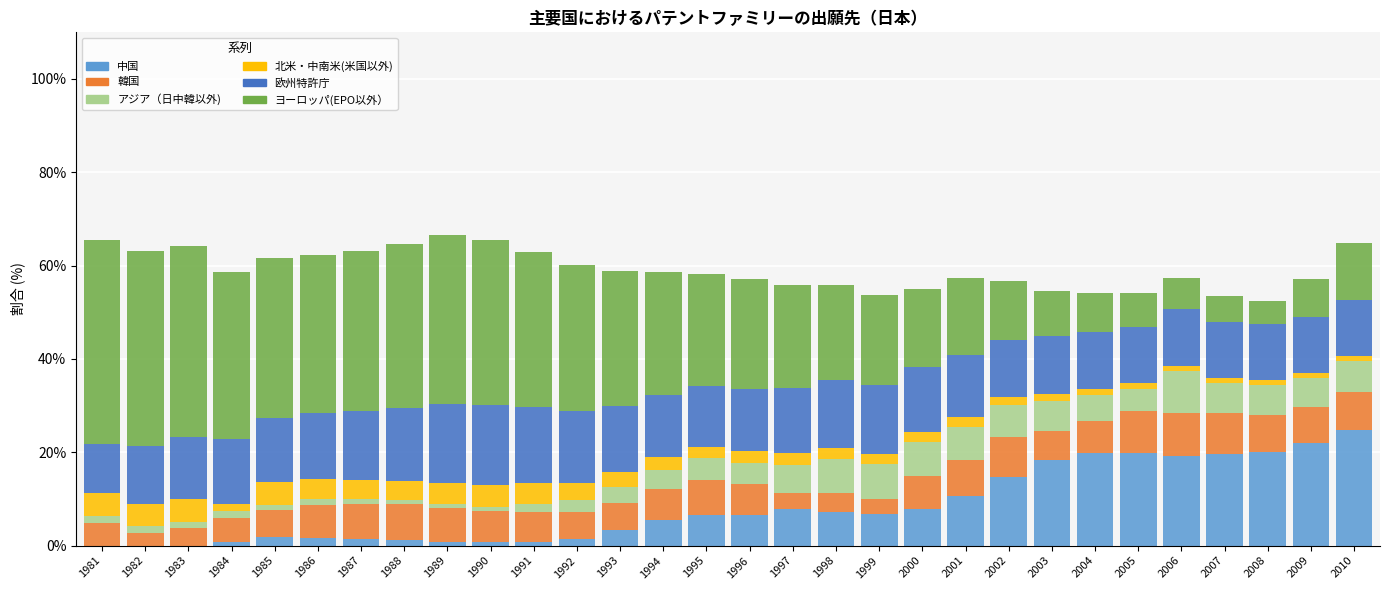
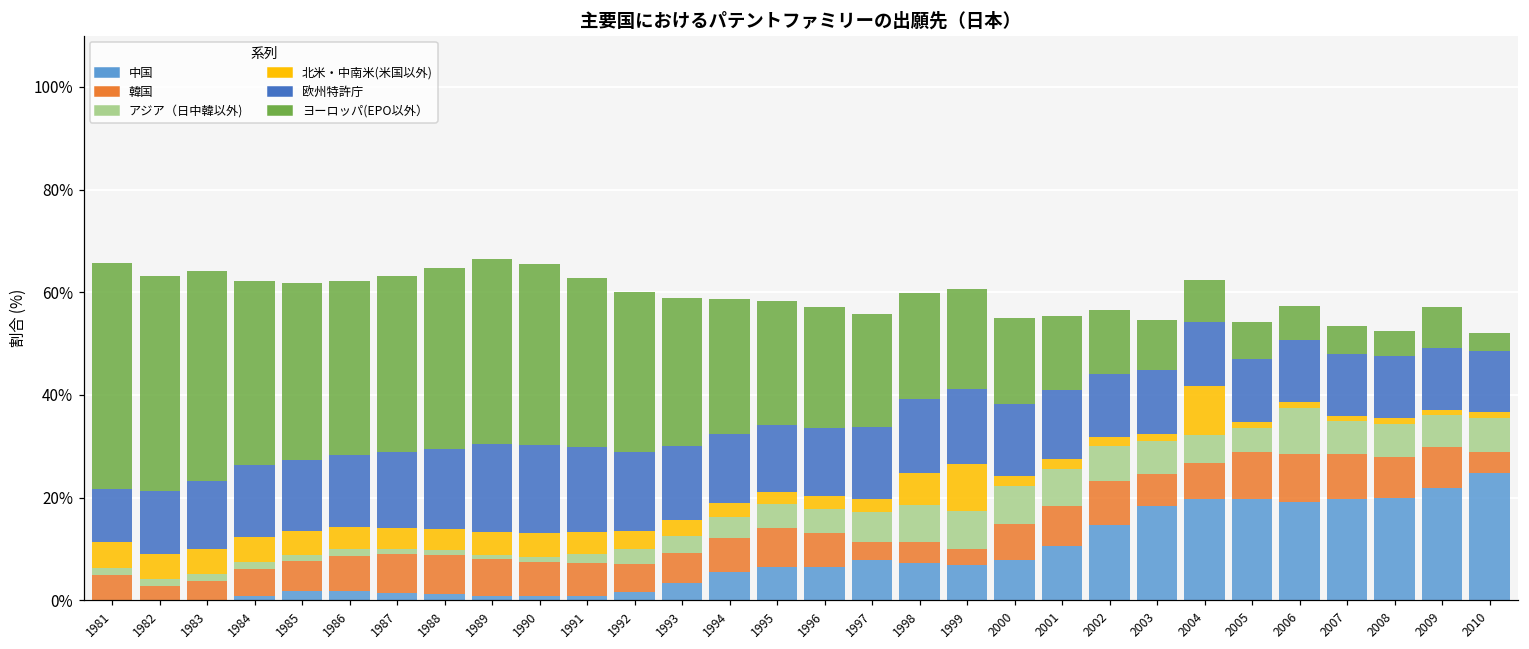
  {
    "韓国": {
      "1981": "5%",
      "1982": "3%",
      "1983": "4%",
      "1984": "5%",
      "1985": "6%",
      "1986": "7%",
      "1987": "7%",
      "1988": "8%",
      "1989": "7%",
      "1990": "7%",
      "1991": "6%",
      "1992": "6%",
      "1993": "6%",
      "1994": "7%",
      "1995": "8%",
      "1996": "7%",
      "1997": "4%",
      "1998": "4%",
      "1999": "3%",
      "2000": "7%",
      "2001": "8%",
      "2002": "8%",
      "2003": "6%",
      "2004": "7%",
      "2005": "9%",
      "2006": "9%",
      "2007": "9%",
      "2008": "8%",
      "2009": "8%",
-     "2010": "8%"
+     "2010": "4%"
    },
    "アジア（日中韓以外)": {
      "1981": "1%",
      "1982": "1%",
      "1983": "1%",
      "1984": "1%",
      "1985": "1%",
      "1986": "1%",
      "1987": "1%",
      "1988": "1%",
      "1989": "1%",
      "1990": "1%",
      "1991": "2%",
      "1992": "3%",
      "1993": "3%",
      "1994": "4%",
      "1995": "5%",
      "1996": "5%",
      "1997": "6%",
      "1998": "7%",
      "1999": "7%",
      "2000": "7%",
      "2001": "7%",
      "2002": "7%",
      "2003": "6%",
      "2004": "5%",
      "2005": "5%",
      "2006": "9%",
      "2007": "6%",
      "2008": "6%",
      "2009": "6%",
      "2010": "7%"
    },
    "北米・中南米(米国以外)": {
      "1981": "5%",
      "1982": "5%",
      "1983": "5%",
-     "1984": "2%",
+     "1984": "5%",
      "1985": "5%",
      "1986": "4%",
      "1987": "4%",
      "1988": "4%",
      "1989": "4%",
      "1990": "5%",
      "1991": "4%",
      "1992": "4%",
      "1993": "3%",
      "1994": "3%",
      "1995": "2%",
      "1996": "3%",
      "1997": "3%",
-     "1998": "2%",
-     "1999": "2%",
+     "1998": "6%",
+     "1999": "9%",
      "2000": "2%",
      "2001": "2%",
      "2002": "2%",
      "2003": "1%",
-     "2004": "1%",
+     "2004": "10%",
      "2005": "1%",
      "2006": "1%",
      "2007": "1%",
      "2008": "1%",
      "2009": "1%",
      "2010": "1%"
    },
    "ヨーロッパ(EPO以外）": {
      "1981": "44%",
      "1982": "42%",
      "1983": "41%",
      "1984": "36%",
      "1985": "34%",
      "1986": "34%",
      "1987": "34%",
      "1988": "35%",
      "1989": "36%",
      "1990": "35%",
      "1991": "33%",
      "1992": "31%",
      "1993": "29%",
      "1994": "26%",
      "1995": "24%",
      "1996": "24%",
      "1997": "22%",
      "1998": "21%",
      "1999": "19%",
      "2000": "17%",
-     "2001": "16%",
+     "2001": "15%",
      "2002": "12%",
      "2003": "10%",
      "2004": "8%",
      "2005": "7%",
      "2006": "7%",
      "2007": "6%",
      "2008": "5%",
      "2009": "8%",
-     "2010": "12%"
+     "2010": "4%"
    }
  }
